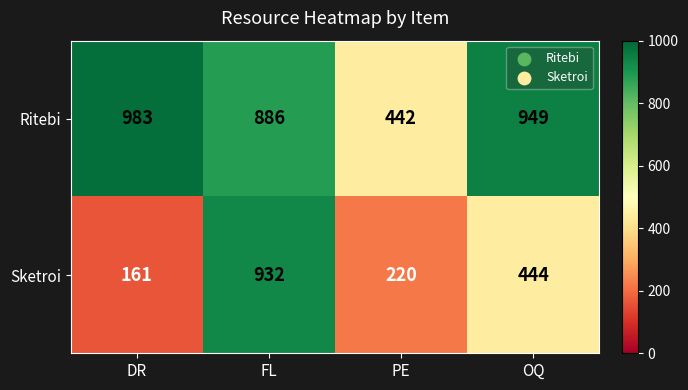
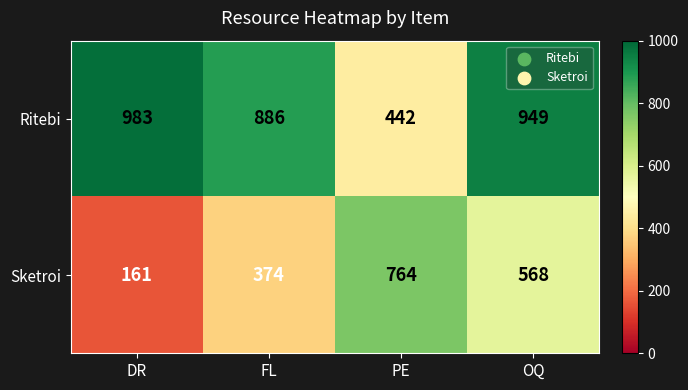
  {
    "Ritebi": {
      "DR": 983,
      "FL": 886,
      "PE": 442,
      "OQ": 949
    },
    "Sketroi": {
      "DR": 161,
-     "FL": 932,
-     "PE": 220,
-     "OQ": 444
+     "FL": 374,
+     "PE": 764,
+     "OQ": 568
    }
  }
